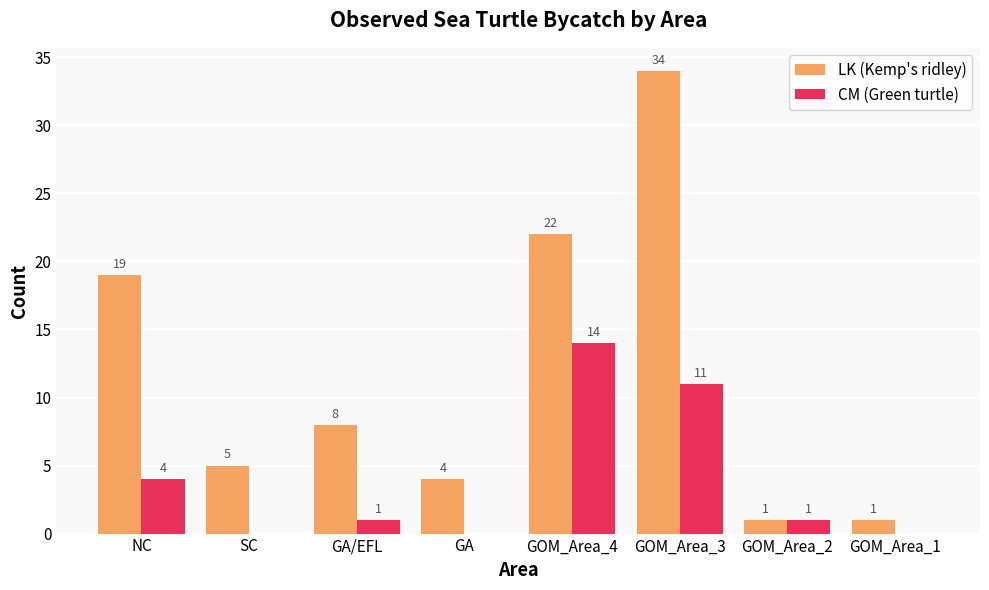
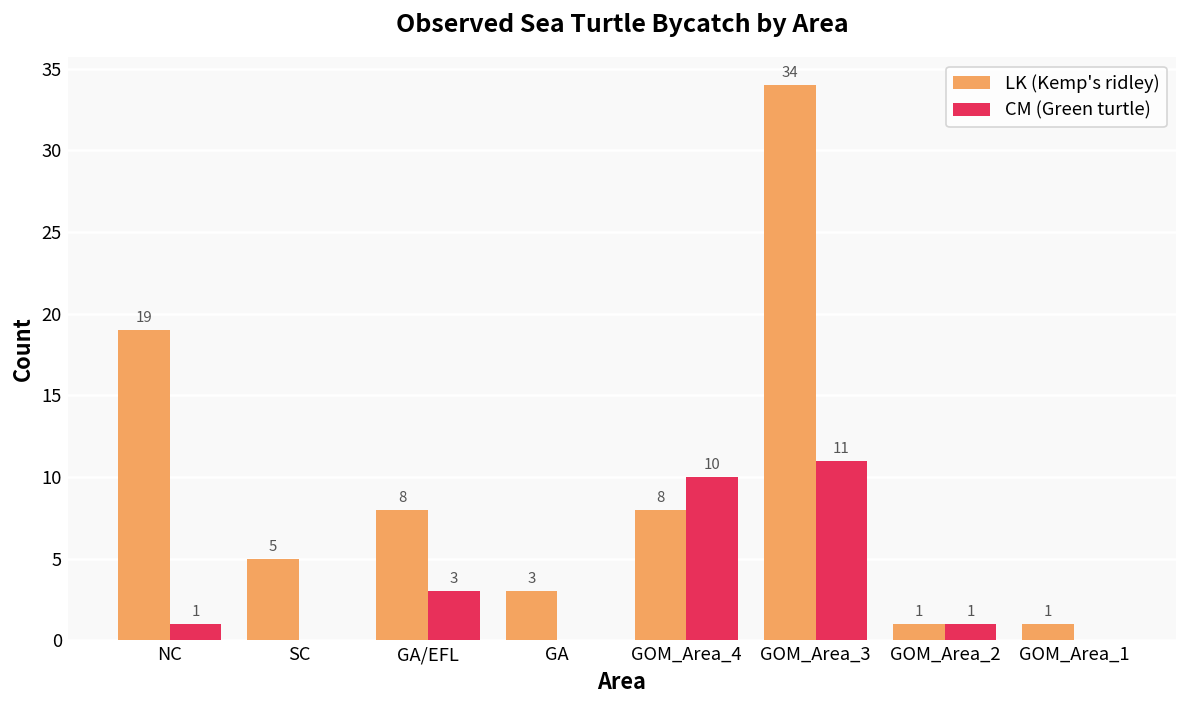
  {
    "LK (Kemp's ridley)": {
      "NC": 19,
      "SC": 5,
      "GA/EFL": 8,
-     "GA": 4,
-     "GOM_Area_4": 22,
+     "GA": 3,
+     "GOM_Area_4": 8,
      "GOM_Area_3": 34,
      "GOM_Area_2": 1,
      "GOM_Area_1": 1
    },
    "CM (Green turtle)": {
-     "NC": 4,
-     "GA/EFL": 1,
-     "GOM_Area_4": 14,
+     "NC": 1,
+     "GA/EFL": 3,
+     "GOM_Area_4": 10,
      "GOM_Area_3": 11,
      "GOM_Area_2": 1
    }
  }
